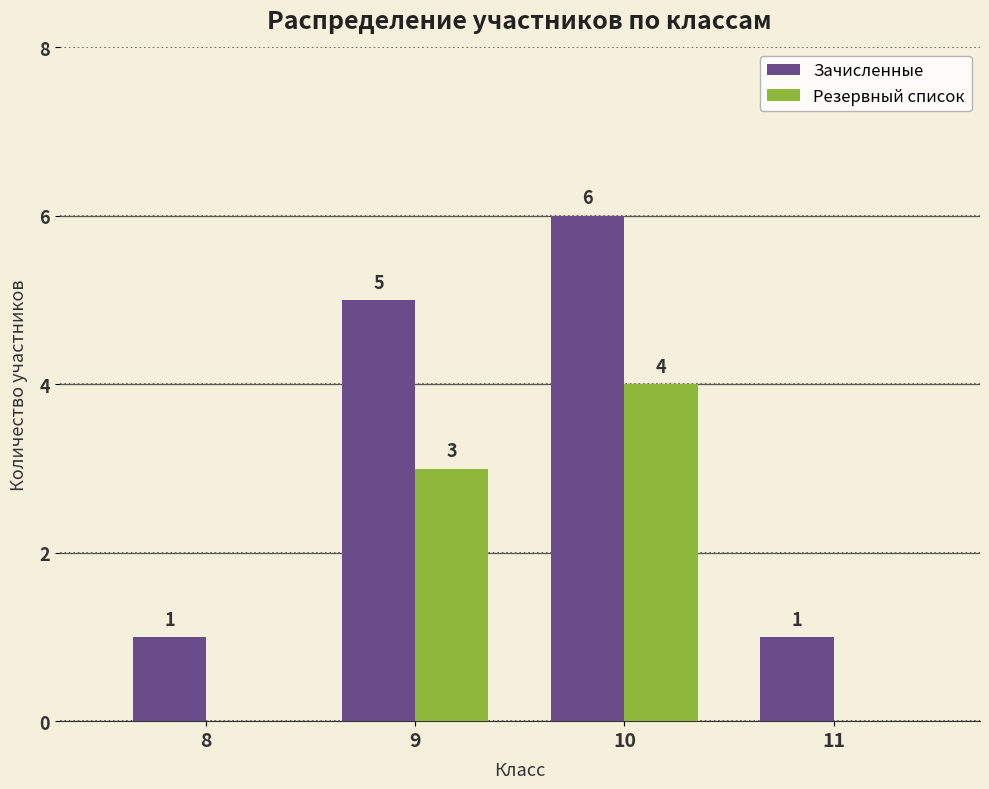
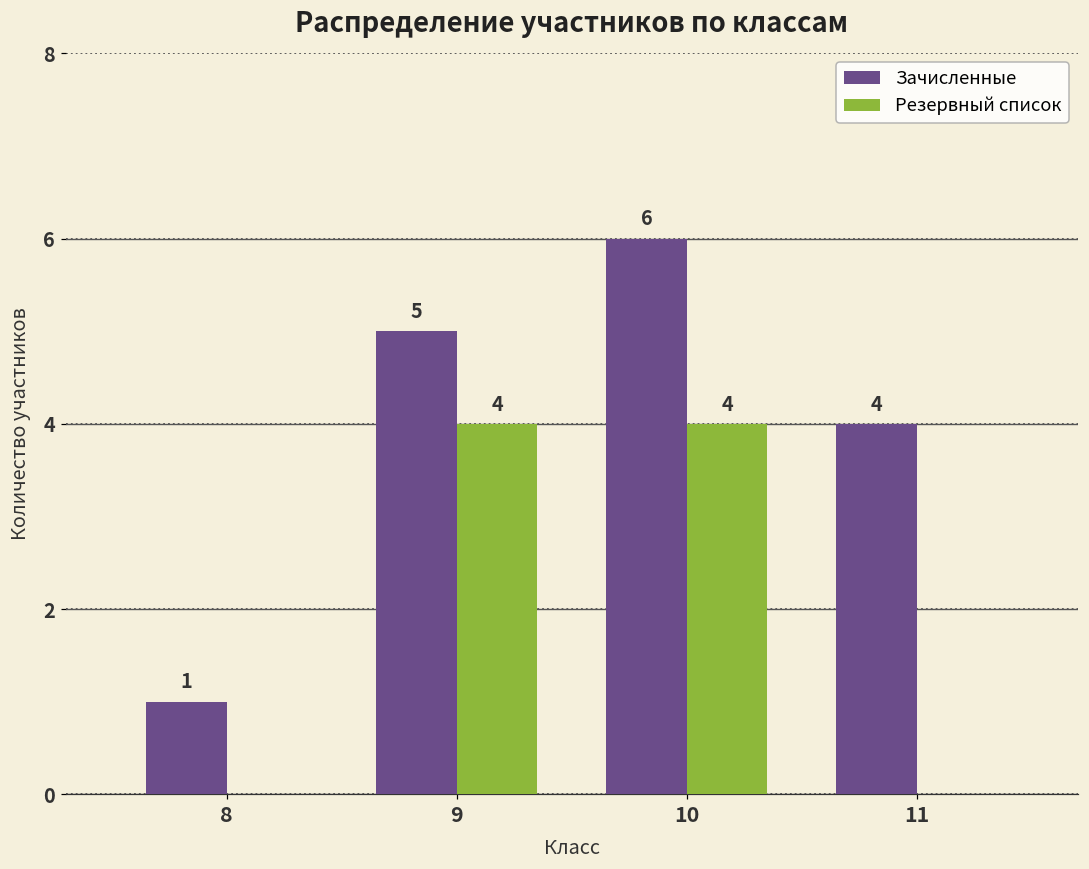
  {
    "Зачисленные": {
      "8": 1,
      "9": 5,
      "10": 6,
-     "11": 1
+     "11": 4
    },
    "Резервный список": {
-     "9": 3,
+     "9": 4,
      "10": 4
    }
  }
